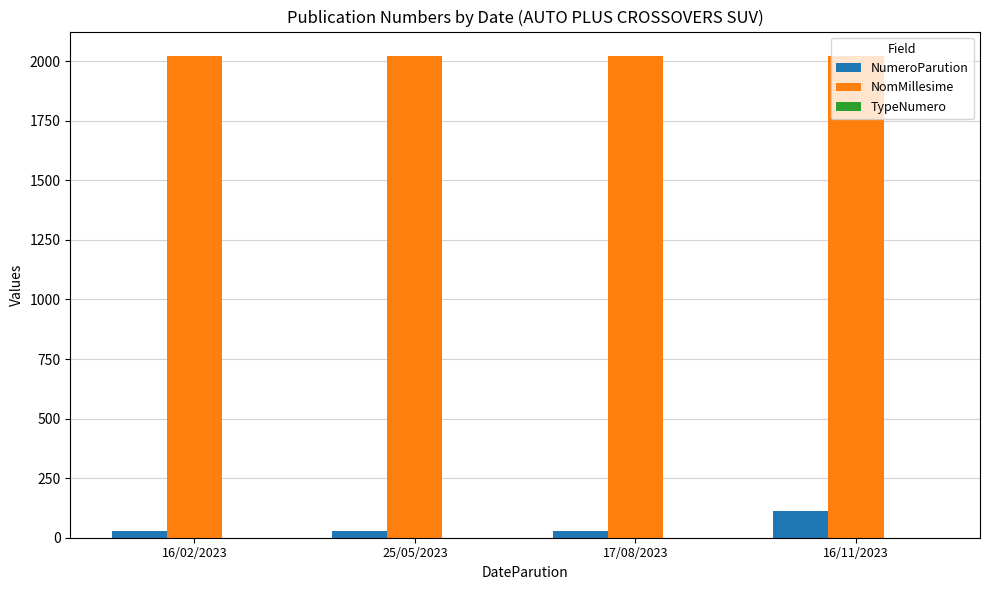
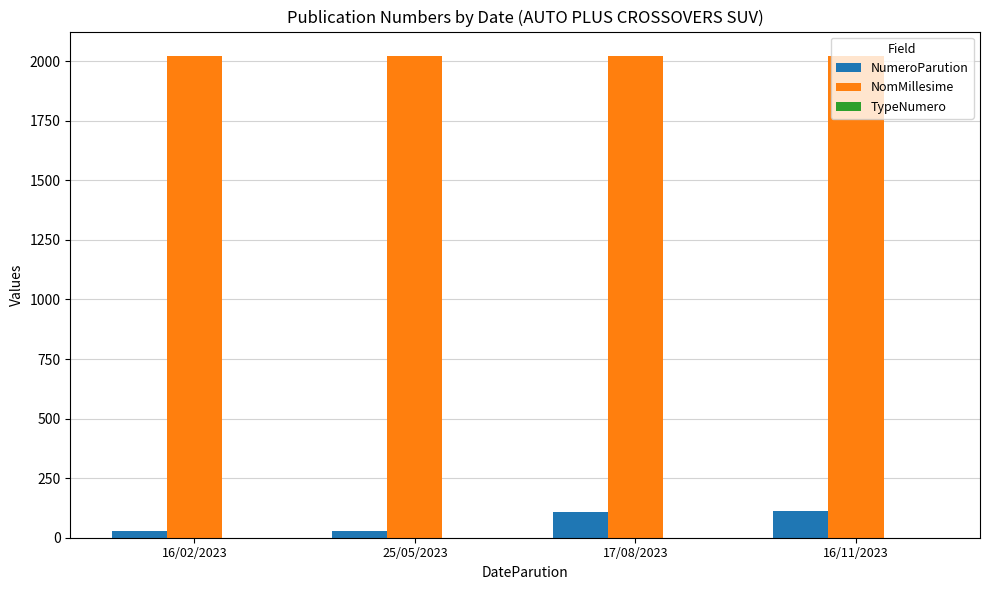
  {
    "NumeroParution": {
      "16/02/2023": 30,
      "25/05/2023": 30,
-     "17/08/2023": 30,
+     "17/08/2023": 110,
      "16/11/2023": 110
    },
    "NomMillesime": {
      "16/02/2023": 2020,
      "25/05/2023": 2020,
      "17/08/2023": 2020
    },
    "TypeNumero": {
      "16/02/2023": 0,
      "25/05/2023": 0,
      "17/08/2023": 0,
      "16/11/2023": 0
    }
  }
